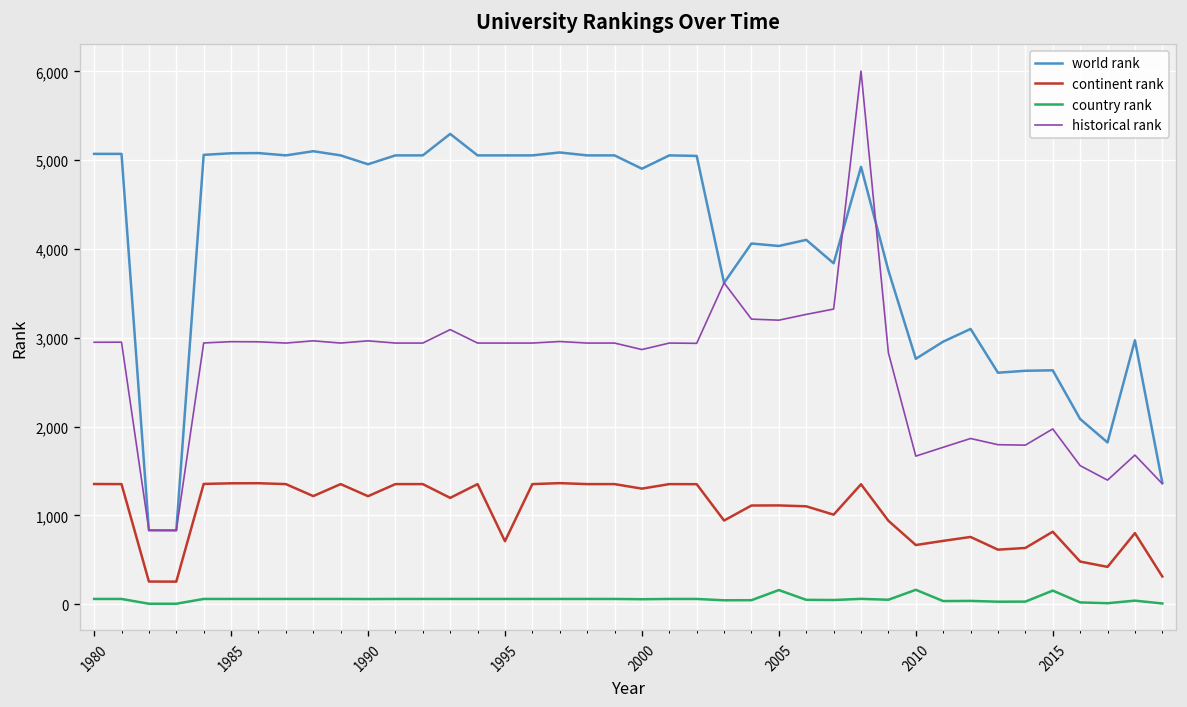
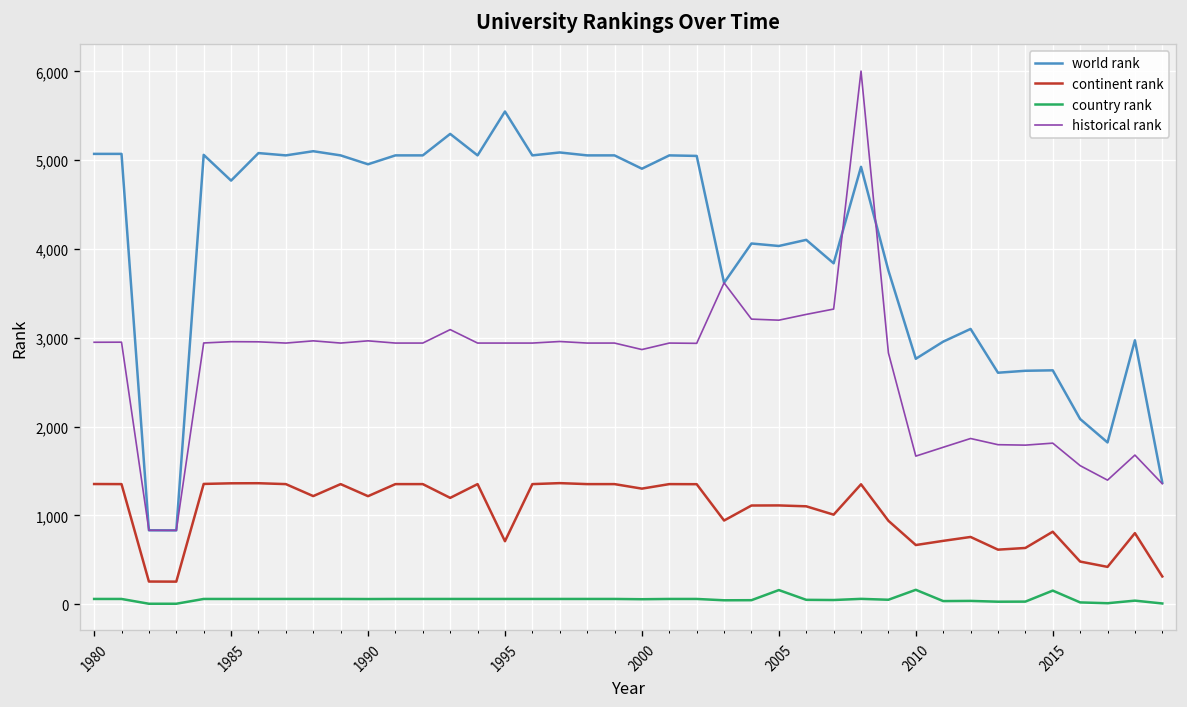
  {
    "world rank": {
      "1980": "5,100",
-     "1985": "5,100",
+     "1985": "4,800",
      "1990": "5,000",
-     "1995": "5,100",
+     "1995": "5,500",
      "2000": "4,900",
      "2005": "4,000",
      "2010": "2,800",
      "2015": "2,600"
    },
    "continent rank": {
      "1980": "1,400",
      "1985": "1,400",
      "1990": "1,200",
      "1995": "700",
      "2000": "1,300",
      "2005": "1,100",
      "2010": "700",
      "2015": "800"
    },
    "country rank": {
      "1980": "100",
      "1985": "100",
      "1990": "100",
      "1995": "100",
      "2000": "100",
      "2005": "200",
      "2010": "200",
      "2015": "200"
    },
    "historical rank": {
      "1980": "3,000",
      "1985": "3,000",
      "1990": "3,000",
      "1995": "2,900",
      "2000": "2,900",
      "2005": "3,200",
      "2010": "1,700",
-     "2015": "2,000"
+     "2015": "1,800"
    }
  }
